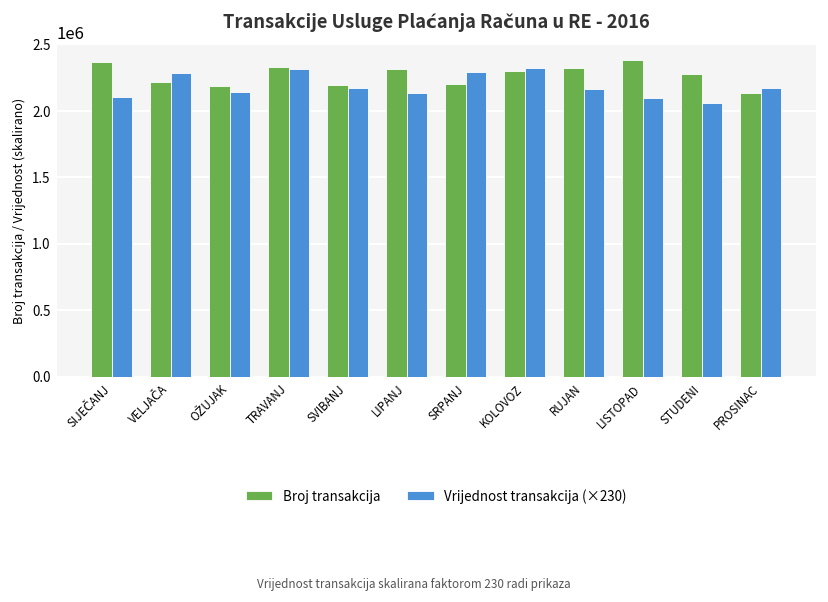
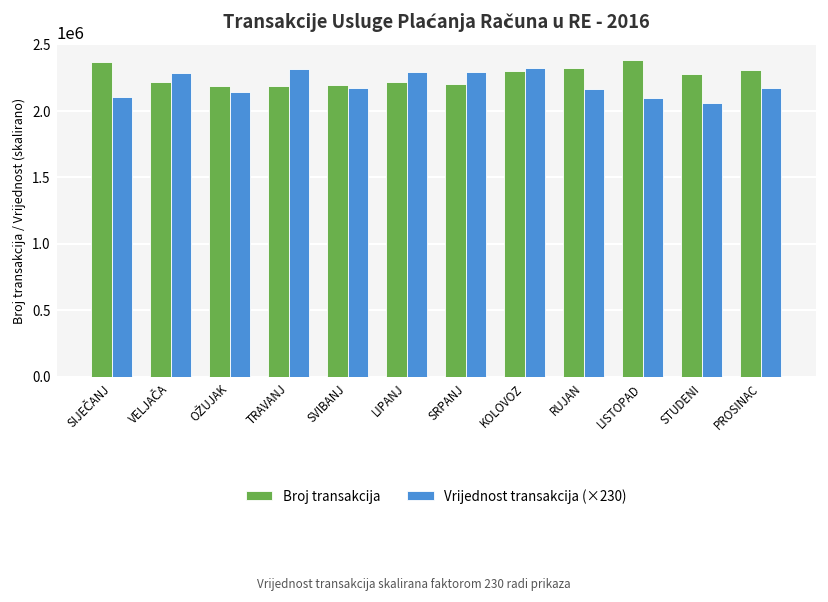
  {
    "Broj transakcija": {
      "SIJEČANJ": 2370000,
      "VELJAČA": 2220000,
      "OŽUJAK": 2180000,
-     "TRAVANJ": 2330000,
+     "TRAVANJ": 2190000,
      "SVIBANJ": 2190000,
-     "LIPANJ": 2310000,
+     "LIPANJ": 2220000,
      "SRPANJ": 2200000,
      "KOLOVOZ": 2300000,
      "RUJAN": 2320000,
      "LISTOPAD": 2380000,
      "STUDENI": 2270000,
-     "PROSINAC": 2130000
+     "PROSINAC": 2310000
    },
    "Vrijednost transakcija (×230)": {
      "SIJEČANJ": 2100000,
      "VELJAČA": 2280000,
      "OŽUJAK": 2140000,
      "TRAVANJ": 2310000,
      "SVIBANJ": 2170000,
-     "LIPANJ": 2130000,
+     "LIPANJ": 2290000,
      "SRPANJ": 2290000,
      "KOLOVOZ": 2320000,
      "RUJAN": 2160000,
      "LISTOPAD": 2100000,
      "STUDENI": 2060000,
      "PROSINAC": 2170000
    }
  }
